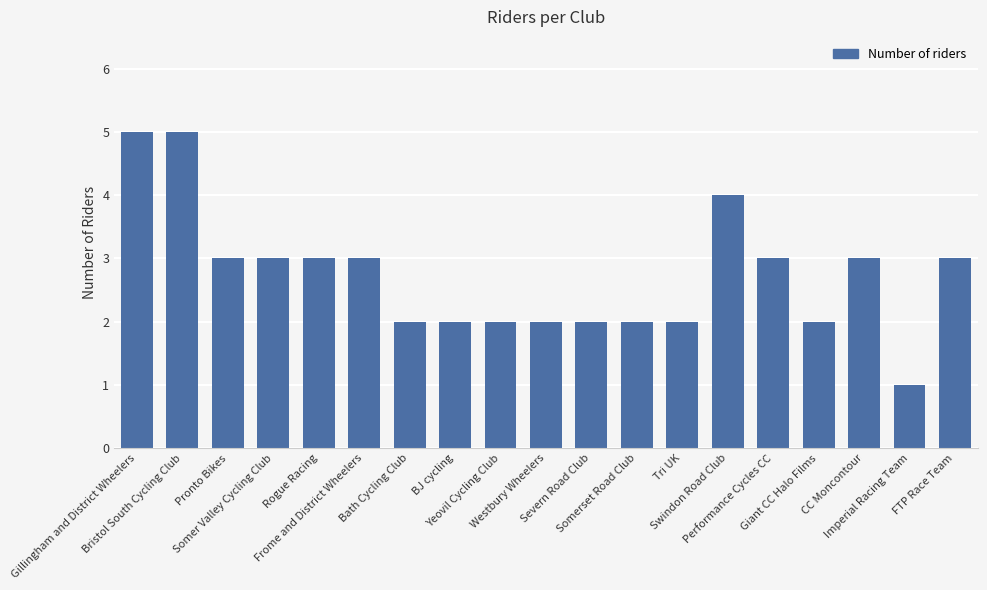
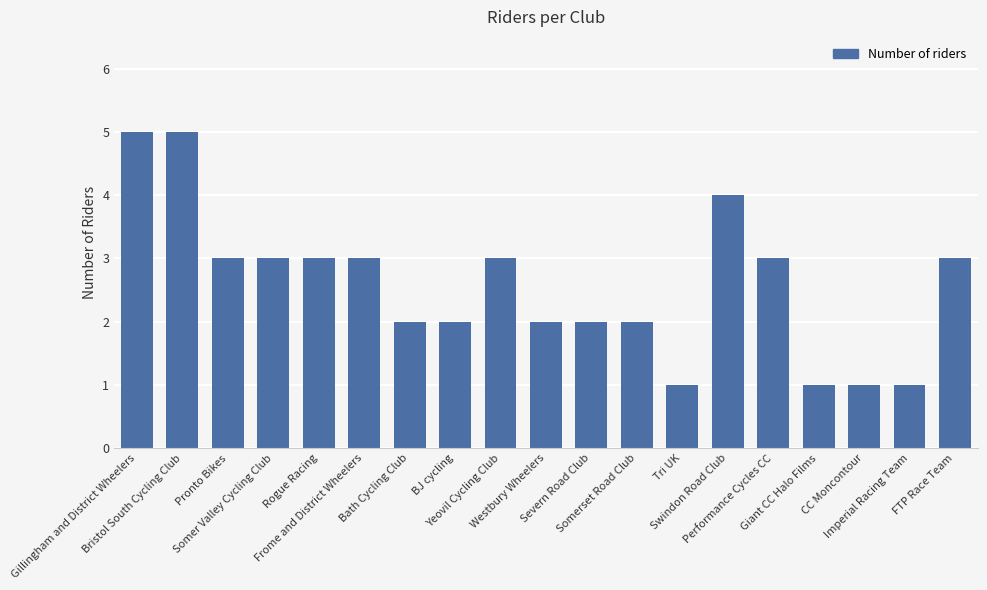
  {
    "Gillingham and District Wheelers": 5,
    "Bristol South Cycling Club": 5,
    "Pronto Bikes": 3,
    "Somer Valley Cycling Club": 3,
    "Rogue Racing": 3,
    "Frome and District Wheelers": 3,
    "Bath Cycling Club": 2,
    "BJ cycling": 2,
-   "Yeovil Cycling Club": 2,
+   "Yeovil Cycling Club": 3,
    "Westbury Wheelers": 2,
    "Severn Road Club": 2,
    "Somerset Road Club": 2,
-   "Tri UK": 2,
+   "Tri UK": 1,
    "Swindon Road Club": 4,
    "Performance Cycles CC": 3,
-   "Giant CC Halo Films": 2,
-   "CC Moncontour": 3,
+   "Giant CC Halo Films": 1,
+   "CC Moncontour": 1,
    "Imperial Racing Team": 1,
    "FTP Race Team": 3
  }
